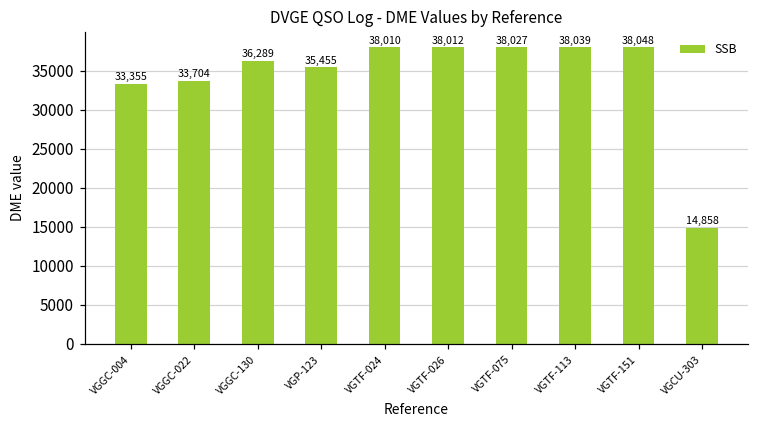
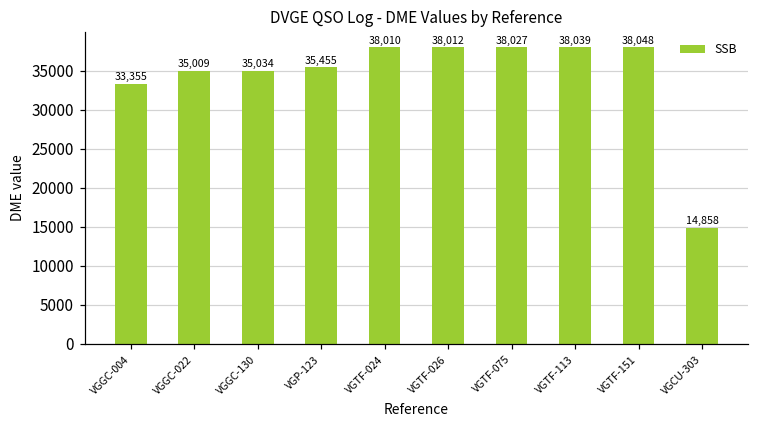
  {
    "VGGC-004": "33,355",
-   "VGGC-022": "33,704",
-   "VGGC-130": "36,289",
+   "VGGC-022": "35,009",
+   "VGGC-130": "35,034",
    "VGP-123": "35,455",
    "VGTF-024": "38,010",
    "VGTF-026": "38,012",
    "VGTF-075": "38,027",
    "VGTF-113": "38,039",
    "VGTF-151": "38,048",
    "VGCU-303": "14,858"
  }
